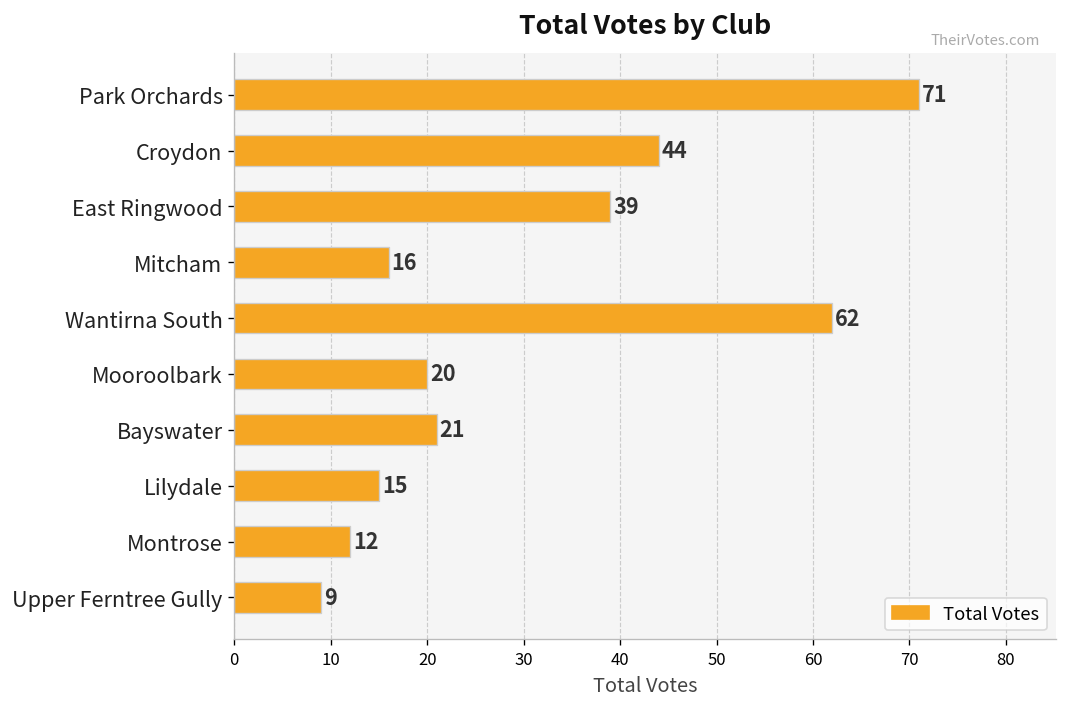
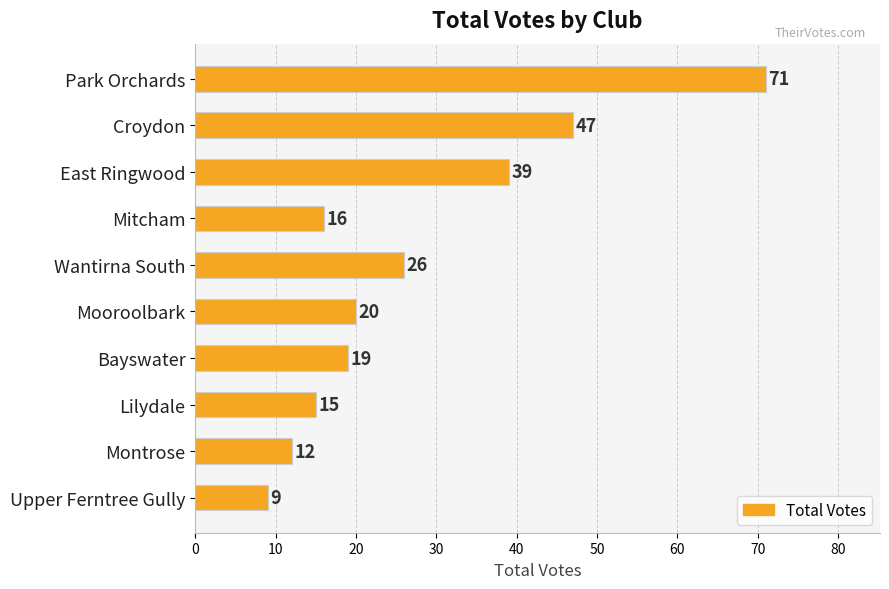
  {
    "Park Orchards": 71,
-   "Croydon": 44,
+   "Croydon": 47,
    "East Ringwood": 39,
    "Mitcham": 16,
-   "Wantirna South": 62,
+   "Wantirna South": 26,
    "Mooroolbark": 20,
-   "Bayswater": 21,
+   "Bayswater": 19,
    "Lilydale": 15,
    "Montrose": 12,
    "Upper Ferntree Gully": 9
  }
